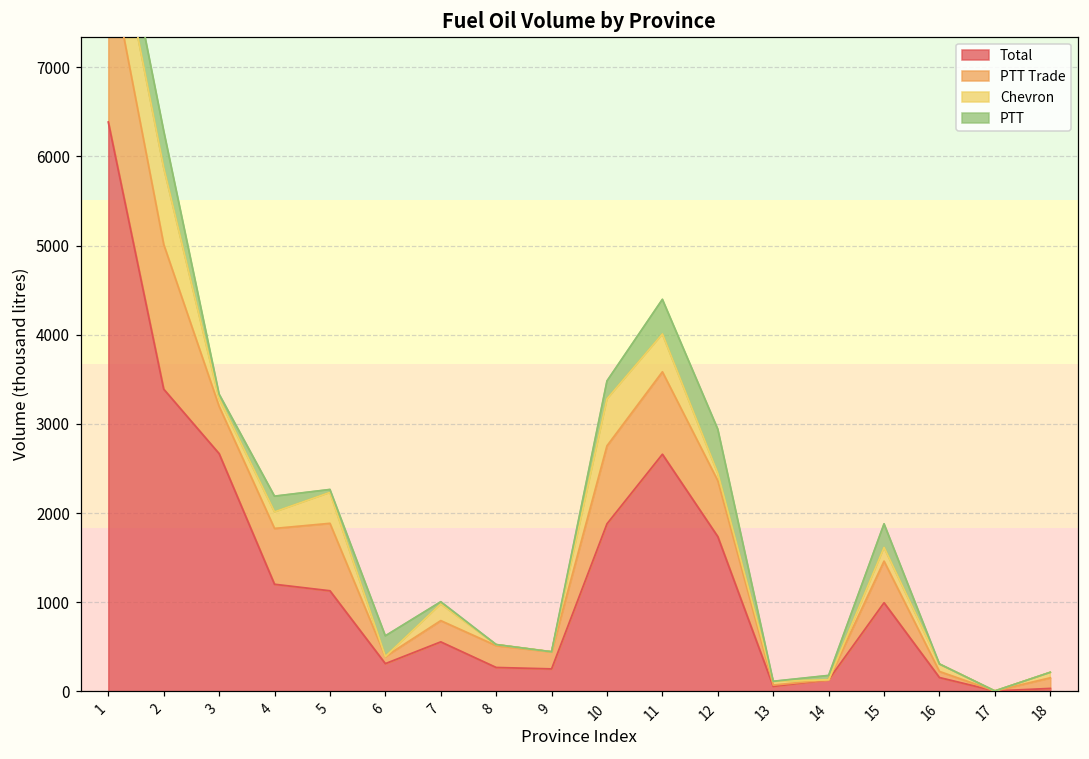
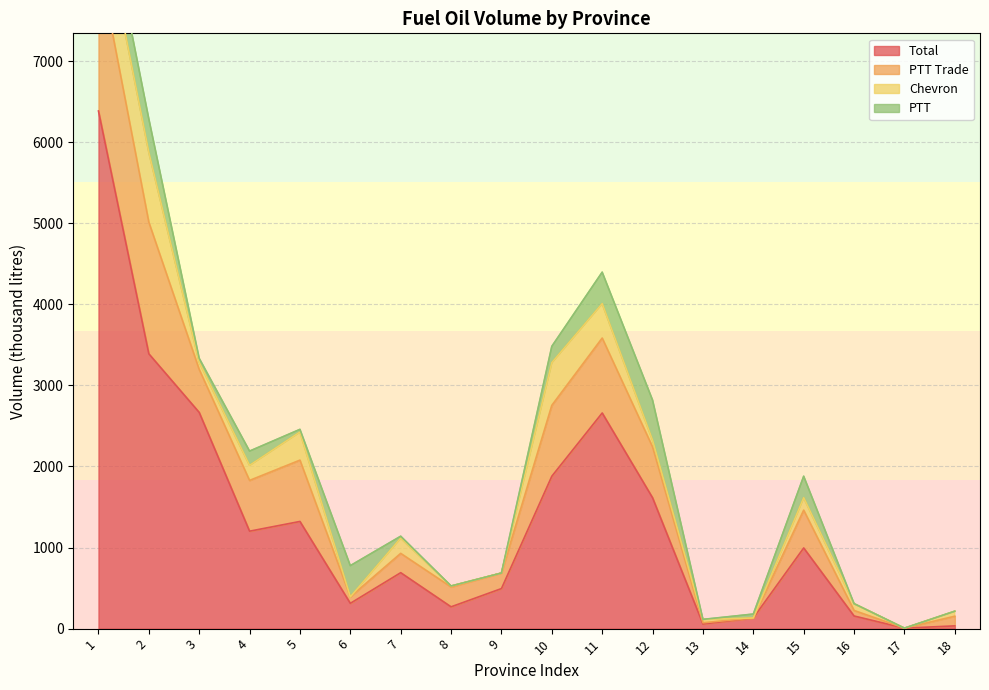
  {
    "Total": {
      "1": 6400,
      "2": 3400,
      "3": 2700,
      "4": 1200,
-     "5": 1100,
+     "5": 1300,
      "6": 300,
-     "7": 600,
+     "7": 700,
      "8": 300,
-     "9": 300,
+     "9": 500,
      "10": 1900,
      "11": 2700,
-     "12": 1700,
+     "12": 1600,
      "15": 1000,
      "16": 200,
      "18": 0
    },
    "PTT": {
      "2": 400,
      "3": 0,
      "4": 200,
      "5": 0,
-     "6": 200,
+     "6": 400,
      "10": 200,
      "11": 400,
      "12": 500,
      "14": 0,
      "15": 300
    }
  }
